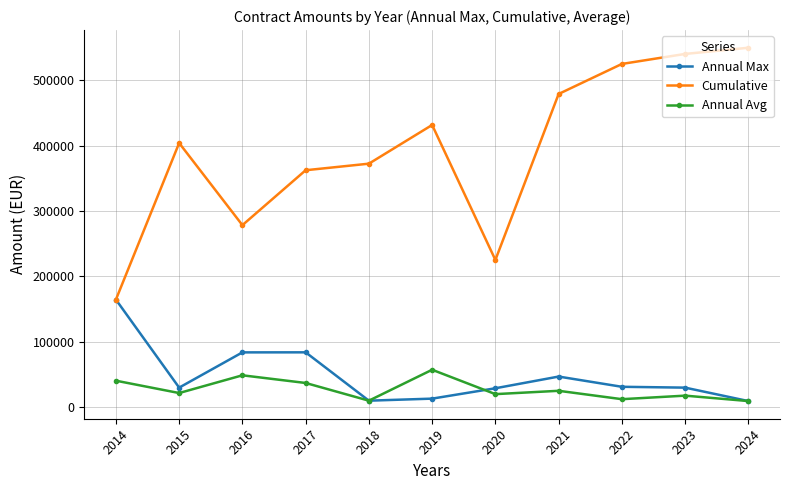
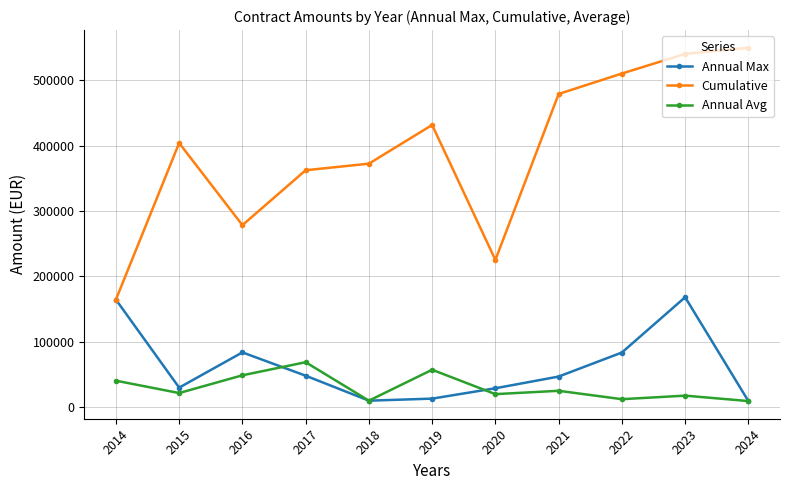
  {
    "Annual Max": {
      "2015": 30000,
      "2016": 80000,
-     "2017": 80000,
+     "2017": 50000,
      "2019": 10000,
      "2020": 30000,
      "2021": 50000,
-     "2022": 30000,
-     "2023": 30000
+     "2022": 80000,
+     "2023": 170000
    },
    "Cumulative": {
      "2015": 400000,
      "2016": 280000,
      "2017": 360000,
      "2018": 370000,
      "2019": 430000,
      "2020": 230000,
      "2021": 480000,
-     "2022": 530000
+     "2022": 510000
    },
    "Annual Avg": {
      "2014": 40000,
      "2015": 20000,
      "2016": 50000,
-     "2017": 40000,
+     "2017": 70000,
      "2019": 60000,
      "2020": 20000,
      "2021": 30000,
      "2022": 10000,
      "2023": 20000
    }
  }
